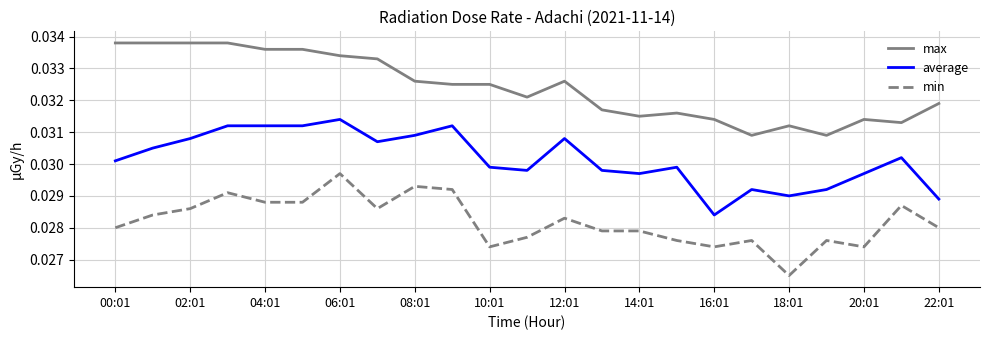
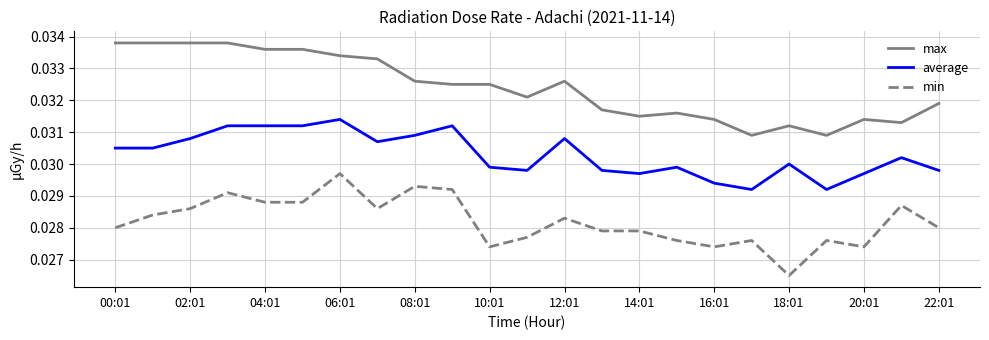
  {
    "average": {
-     "00:01": 0.0301,
+     "00:01": 0.0305,
      "02:01": 0.0308,
      "04:01": 0.0312,
      "06:01": 0.0314,
      "08:01": 0.0309,
      "10:01": 0.0299,
      "12:01": 0.0308,
      "14:01": 0.0297,
-     "16:01": 0.0284,
-     "18:01": 0.029,
+     "16:01": 0.0294,
+     "18:01": 0.030,
      "20:01": 0.0297,
-     "22:01": 0.0289
+     "22:01": 0.0298
    }
  }
